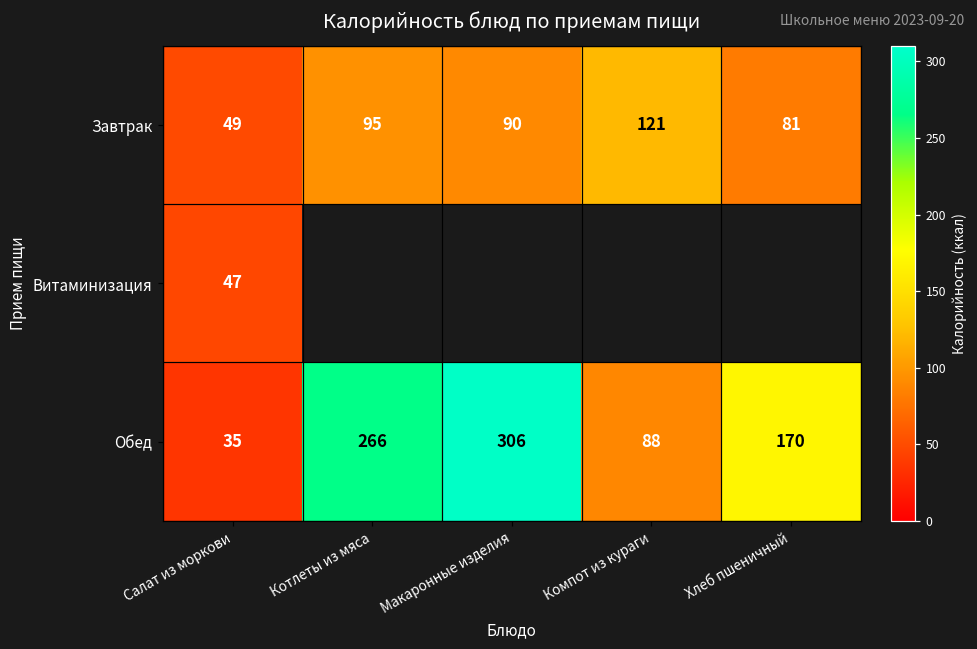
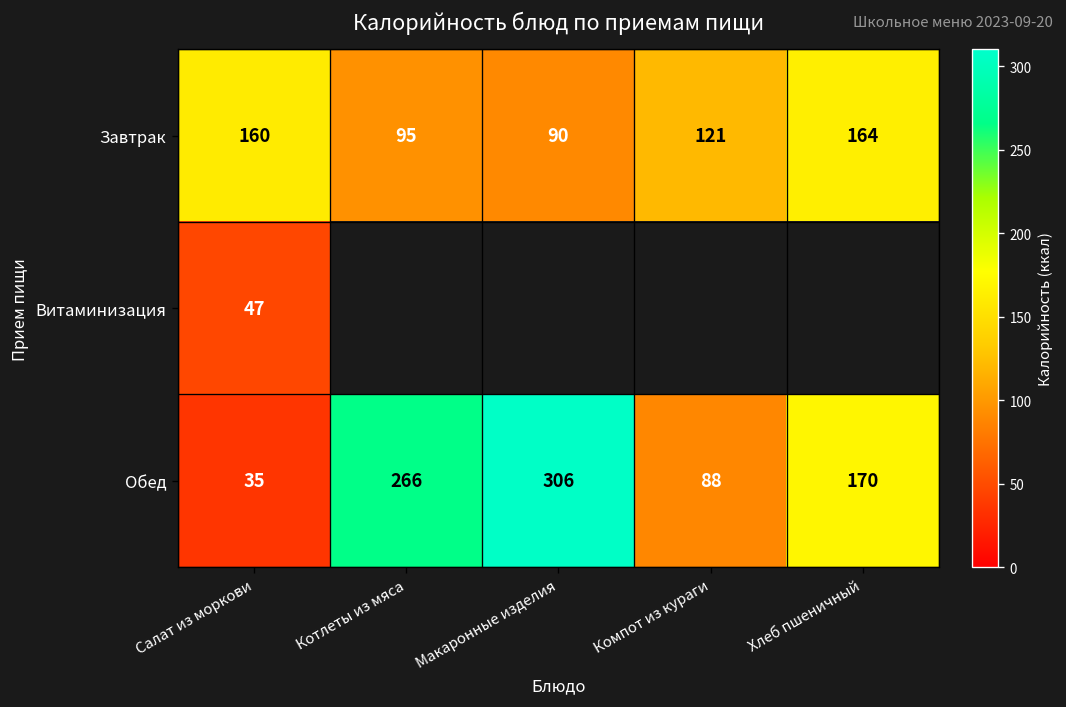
  {
    "Завтрак": {
-     "Салат из моркови": 49,
+     "Салат из моркови": 160,
      "Котлеты из мяса": 95,
      "Макаронные изделия": 90,
      "Компот из кураги": 121,
-     "Хлеб пшеничный": 81
+     "Хлеб пшеничный": 164
    },
    "Витаминизация": {
      "Салат из моркови": 47
    },
    "Обед": {
      "Салат из моркови": 35,
      "Котлеты из мяса": 266,
      "Макаронные изделия": 306,
      "Компот из кураги": 88,
      "Хлеб пшеничный": 170
    }
  }
